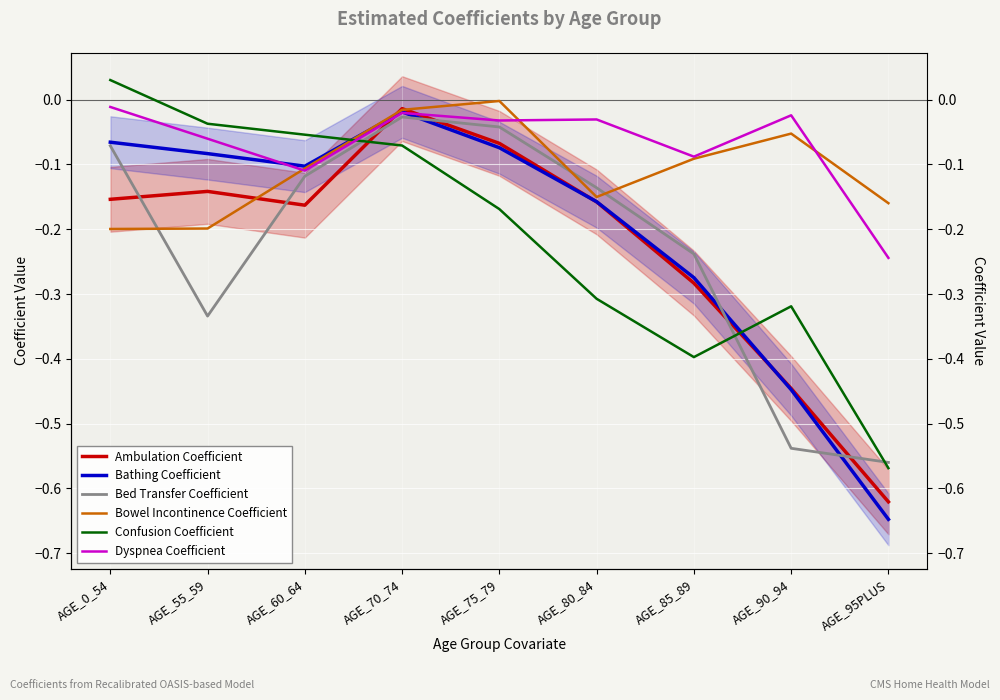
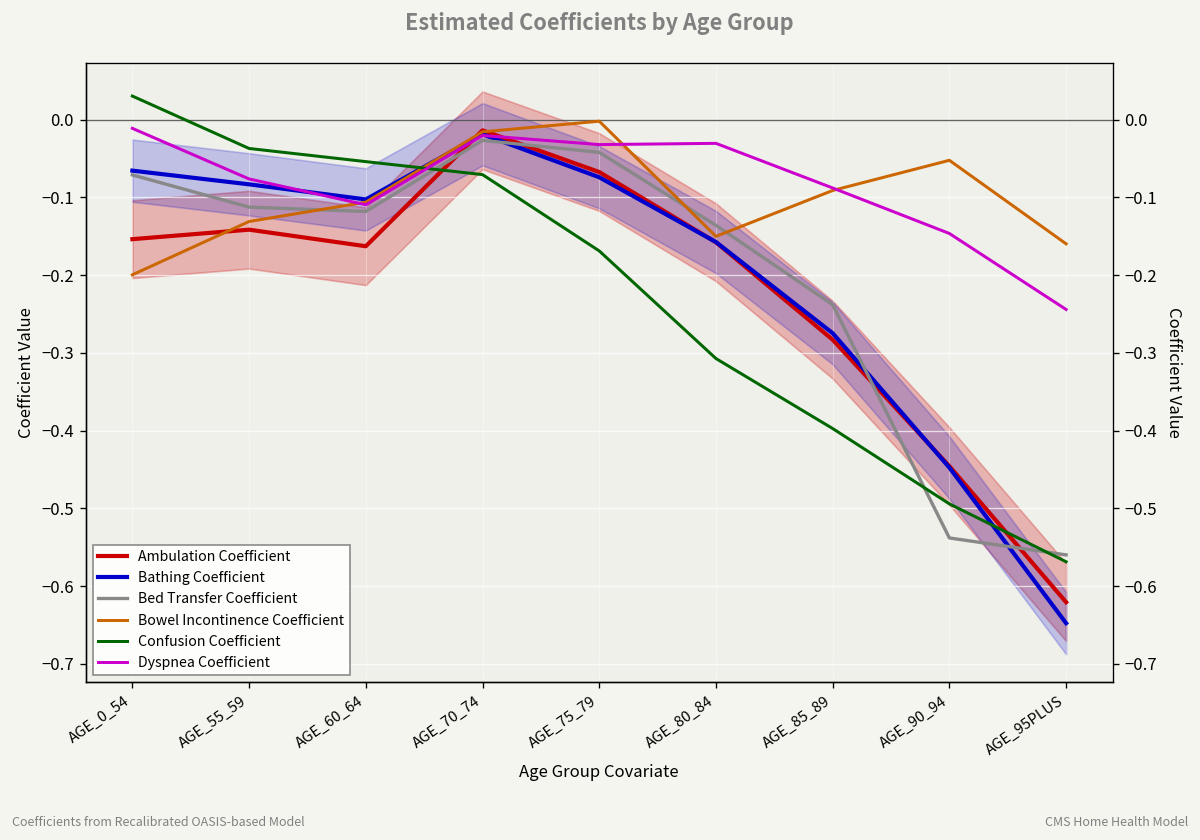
  {
    "Bed Transfer Coefficient": {
      "AGE_0_54": -0.07,
-     "AGE_55_59": -0.33,
+     "AGE_55_59": -0.11,
      "AGE_60_64": -0.12,
      "AGE_70_74": -0.03,
      "AGE_75_79": -0.04,
      "AGE_80_84": -0.14,
      "AGE_90_94": -0.54,
      "AGE_95PLUS": -0.56
    },
    "Bowel Incontinence Coefficient": {
      "AGE_0_54": -0.20,
-     "AGE_55_59": -0.20,
+     "AGE_55_59": -0.13,
      "AGE_75_79": 0.00,
      "AGE_80_84": -0.15,
      "AGE_90_94": -0.05,
      "AGE_95PLUS": -0.16
    },
    "Confusion Coefficient": {
      "AGE_0_54": 0.03,
      "AGE_55_59": -0.04,
      "AGE_60_64": -0.05,
      "AGE_70_74": -0.07,
      "AGE_75_79": -0.17,
      "AGE_80_84": -0.31,
      "AGE_85_89": -0.40,
-     "AGE_90_94": -0.32
+     "AGE_90_94": -0.49
    },
    "Dyspnea Coefficient": {
      "AGE_0_54": -0.01,
-     "AGE_55_59": -0.06,
+     "AGE_55_59": -0.08,
      "AGE_80_84": -0.03,
-     "AGE_90_94": -0.02,
+     "AGE_90_94": -0.15,
      "AGE_95PLUS": -0.24
    }
  }
